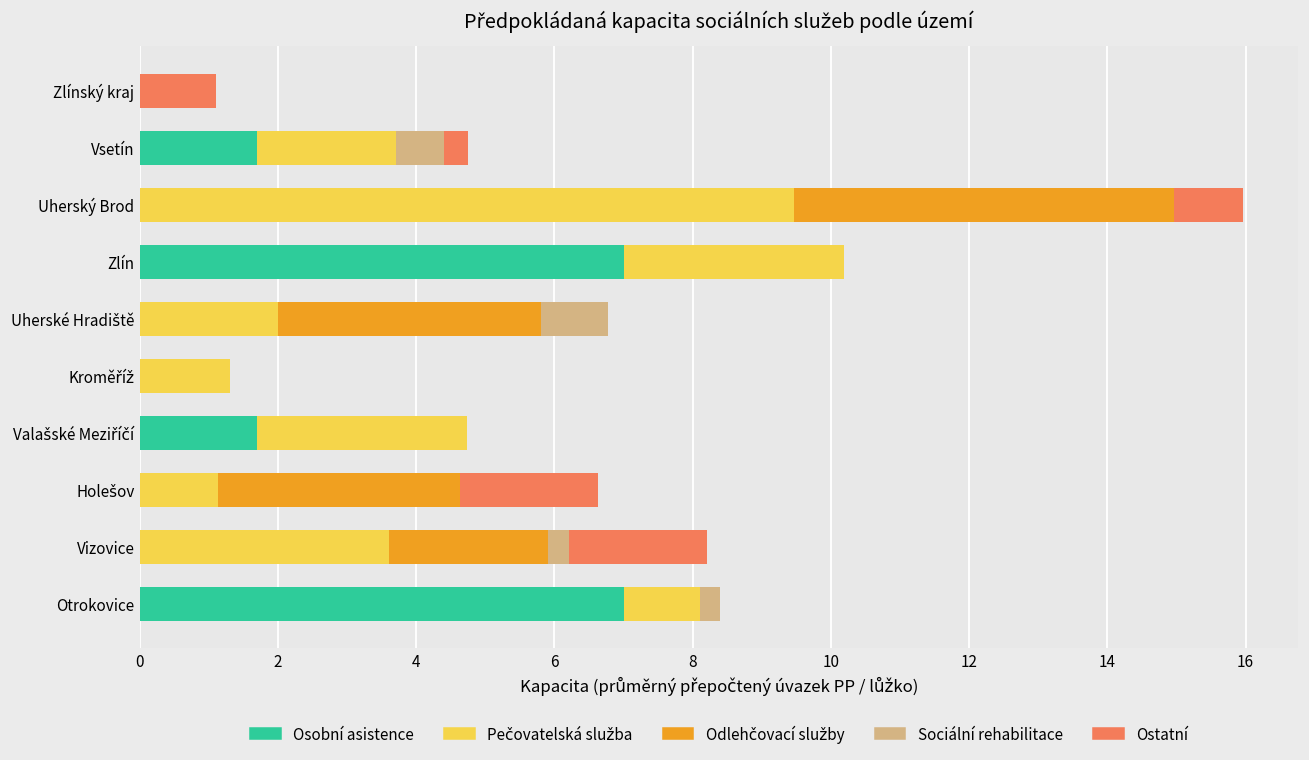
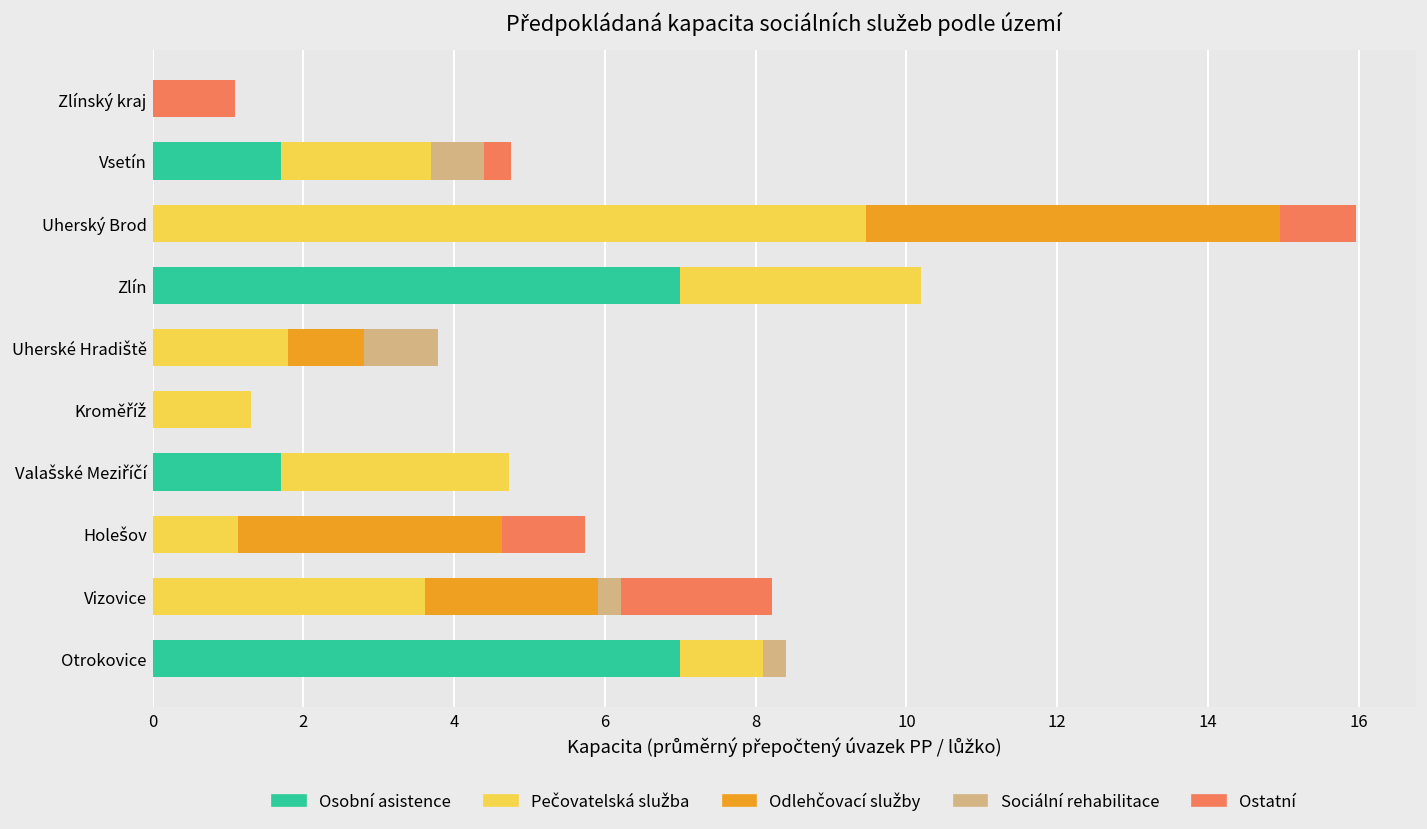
  {
    "Osobní asistence": {
      "Zlínský kraj": 0.0,
      "Vsetín": 1.7,
      "Uherský Brod": 0.0,
      "Zlín": 7.0,
      "Uherské Hradiště": 0.0,
      "Kroměříž": 0.0,
      "Valašské Meziříčí": 1.7,
      "Holešov": 0.0,
      "Vizovice": 0.0,
      "Otrokovice": 7.0
    },
    "Pečovatelská služba": {
      "Zlínský kraj": 0.0,
      "Vsetín": 2.0,
      "Uherský Brod": 9.5,
      "Zlín": 3.2,
-     "Uherské Hradiště": 2.0,
+     "Uherské Hradiště": 1.8,
      "Kroměříž": 1.3,
      "Valašské Meziříčí": 3.0,
      "Holešov": 1.1,
      "Vizovice": 3.6,
      "Otrokovice": 1.1
    },
    "Odlehčovací služby": {
      "Zlínský kraj": 0.0,
      "Vsetín": 0.0,
      "Uherský Brod": 5.5,
      "Zlín": 0.0,
-     "Uherské Hradiště": 3.8,
+     "Uherské Hradiště": 1.0,
      "Kroměříž": 0.0,
      "Valašské Meziříčí": 0.0,
      "Holešov": 3.5,
      "Vizovice": 2.3,
      "Otrokovice": 0.0
    },
    "Sociální rehabilitace": {
      "Zlínský kraj": 0.0,
      "Vsetín": 0.7,
      "Uherský Brod": 0.0,
      "Zlín": 0.0,
      "Uherské Hradiště": 1.0,
      "Kroměříž": 0.0,
      "Valašské Meziříčí": 0.0,
      "Holešov": 0.0,
      "Vizovice": 0.3,
      "Otrokovice": 0.3
    },
    "Ostatní": {
      "Zlínský kraj": 1.1,
      "Vsetín": 0.4,
      "Uherský Brod": 1.0,
      "Zlín": 0.0,
      "Uherské Hradiště": 0.0,
      "Kroměříž": 0.0,
      "Valašské Meziříčí": 0.0,
-     "Holešov": 2.0,
+     "Holešov": 1.1,
      "Vizovice": 2.0,
      "Otrokovice": 0.0
    }
  }
